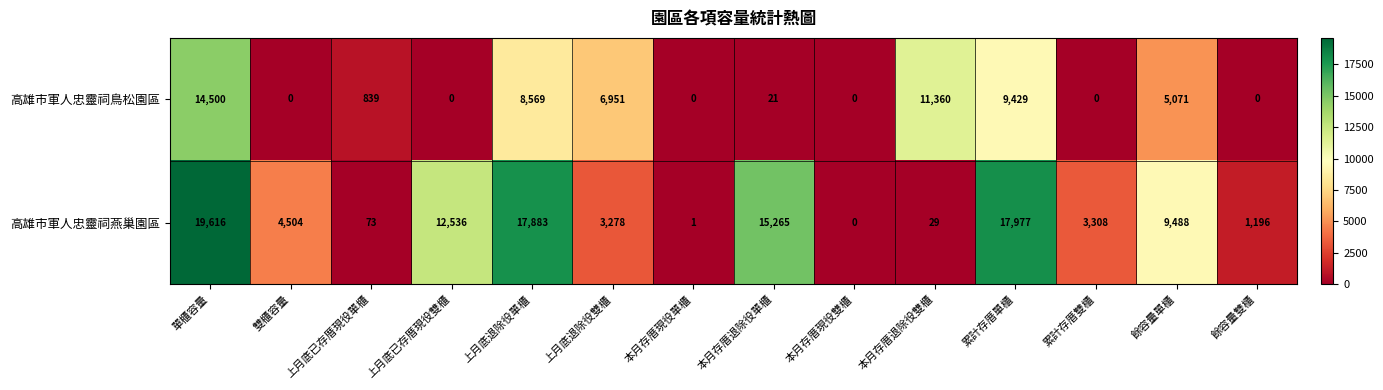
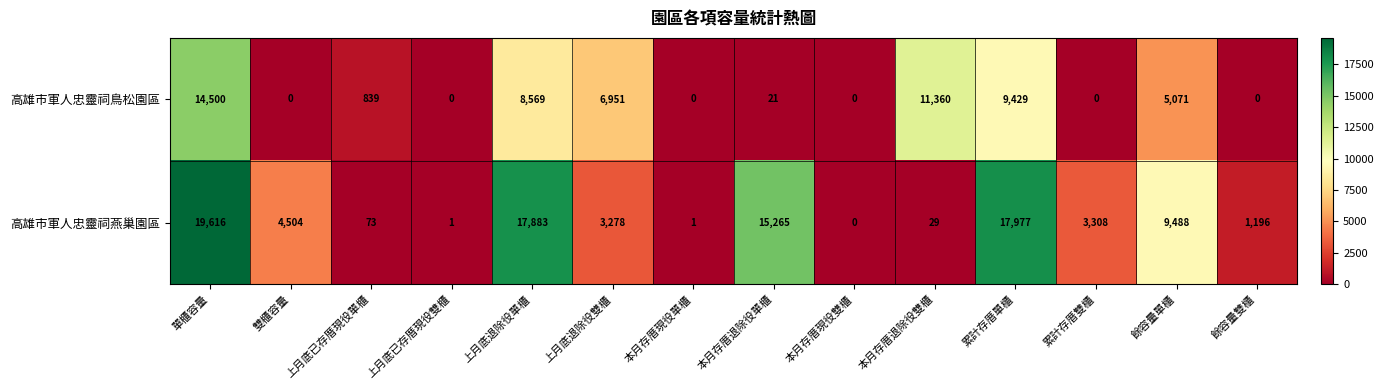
  {
    "高雄市軍人忠靈祠鳥松園區": {
      "單櫃容量": "14,500",
      "雙櫃容量": "0",
      "上月底已存厝現役單櫃": "839",
      "上月底已存厝現役雙櫃": "0",
      "上月底退除役單櫃": "8,569",
      "上月底退除役雙櫃": "6,951",
      "本月存厝現役單櫃": "0",
      "本月存厝退除役單櫃": "21",
      "本月存厝現役雙櫃": "0",
      "本月存厝退除役雙櫃": "11,360",
      "累計存厝單櫃": "9,429",
      "累計存厝雙櫃": "0",
      "餘容量單櫃": "5,071",
      "餘容量雙櫃": "0"
    },
    "高雄市軍人忠靈祠燕巢園區": {
      "單櫃容量": "19,616",
      "雙櫃容量": "4,504",
      "上月底已存厝現役單櫃": "73",
-     "上月底已存厝現役雙櫃": "12,536",
+     "上月底已存厝現役雙櫃": "1",
      "上月底退除役單櫃": "17,883",
      "上月底退除役雙櫃": "3,278",
      "本月存厝現役單櫃": "1",
      "本月存厝退除役單櫃": "15,265",
      "本月存厝現役雙櫃": "0",
      "本月存厝退除役雙櫃": "29",
      "累計存厝單櫃": "17,977",
      "累計存厝雙櫃": "3,308",
      "餘容量單櫃": "9,488",
      "餘容量雙櫃": "1,196"
    }
  }
